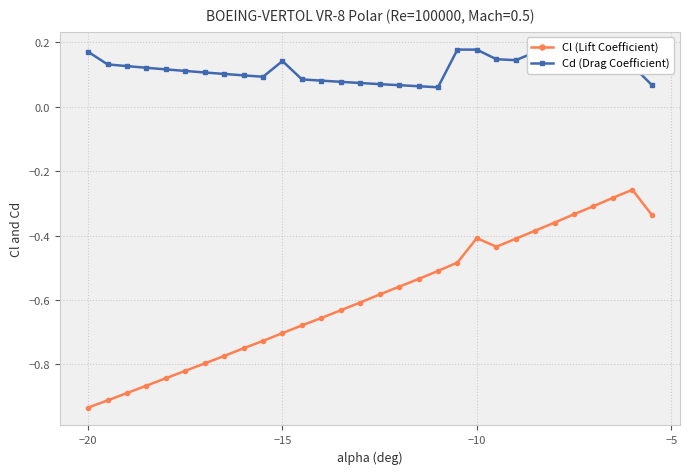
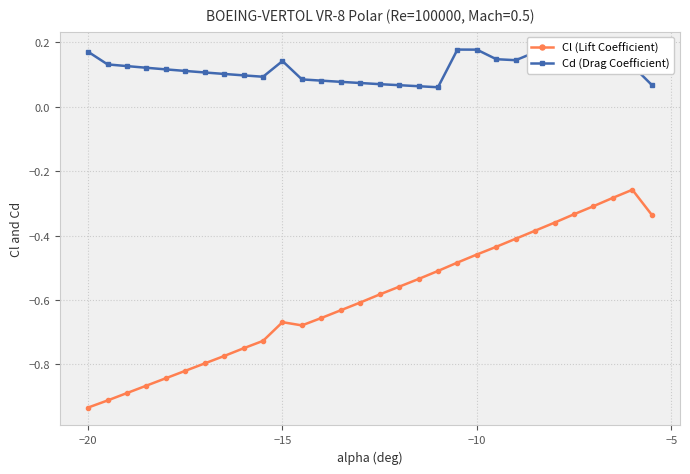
  {
    "Cl (Lift Coefficient)": {
      "−20": -0.93,
-     "−15": -0.70,
-     "−10": -0.41
+     "−15": -0.67,
+     "−10": -0.46
    },
    "Cd (Drag Coefficient)": {
      "−20": 0.17,
      "−15": 0.14,
      "−10": 0.18
    }
  }
